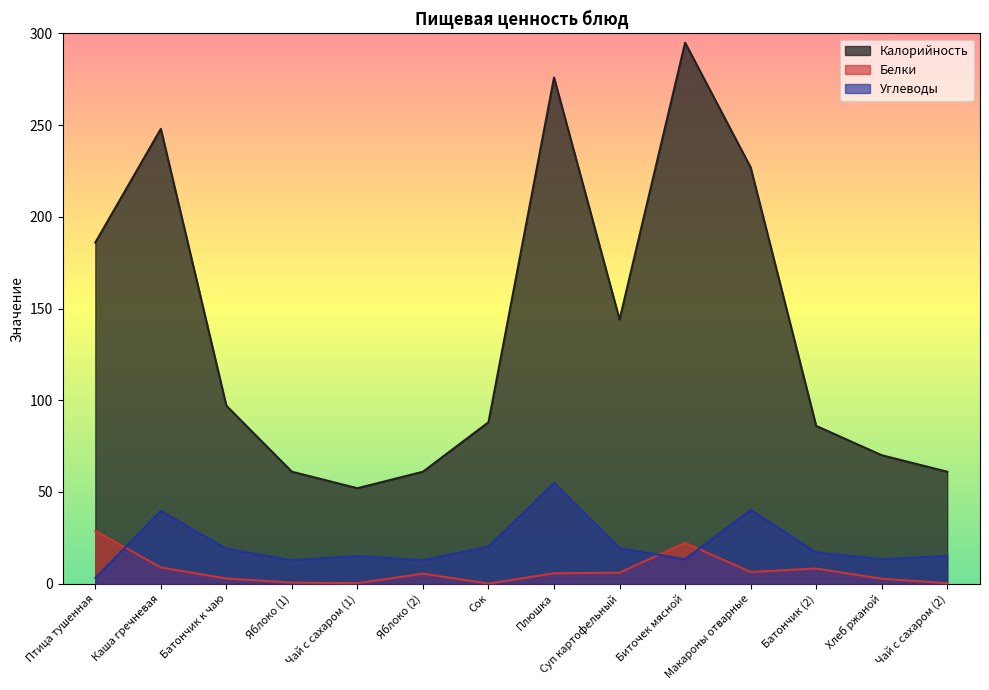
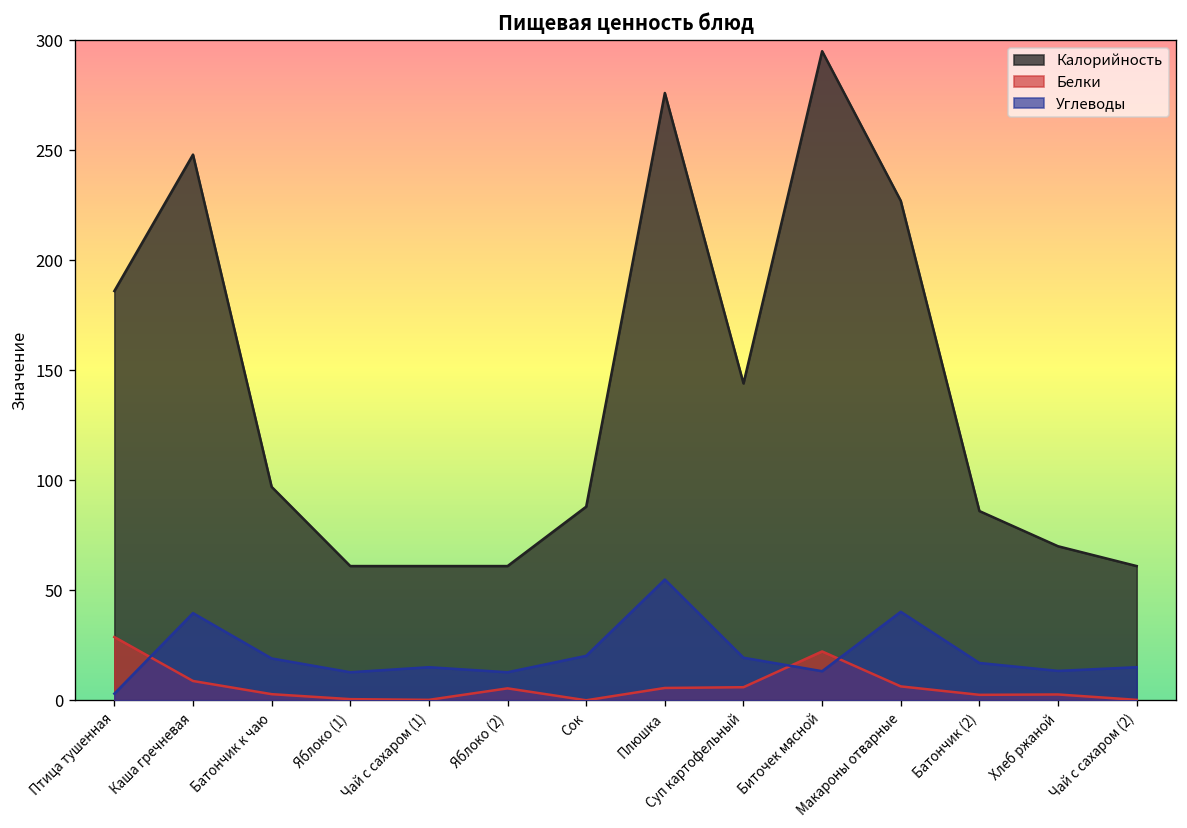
  {
    "Калорийность": {
      "Птица тушенная": 186,
      "Каша гречневая": 248,
      "Батончик к чаю": 97,
      "Яблоко (1)": 61,
-     "Чай с сахаром (1)": 52,
+     "Чай с сахаром (1)": 61,
      "Яблоко (2)": 61,
      "Сок": 88,
      "Плюшка": 276,
      "Суп картофельный": 144,
      "Биточек мясной": 295,
      "Макароны отварные": 227,
      "Батончик (2)": 86,
      "Хлеб ржаной": 70,
      "Чай с сахаром (2)": 61
    },
    "Белки": {
      "Птица тушенная": 29,
      "Каша гречневая": 9,
      "Батончик к чаю": 3,
      "Яблоко (1)": 1,
      "Чай с сахаром (1)": 0,
      "Яблоко (2)": 5,
      "Сок": 0,
      "Плюшка": 6,
      "Суп картофельный": 6,
      "Биточек мясной": 22,
      "Макароны отварные": 6,
-     "Батончик (2)": 8,
+     "Батончик (2)": 2,
      "Хлеб ржаной": 3,
      "Чай с сахаром (2)": 0
    },
    "Углеводы": {
      "Птица тушенная": 3,
      "Каша гречневая": 40,
      "Батончик к чаю": 19,
      "Яблоко (1)": 13,
      "Чай с сахаром (1)": 15,
      "Яблоко (2)": 13,
      "Сок": 20,
      "Плюшка": 55,
      "Суп картофельный": 19,
      "Биточек мясной": 13,
      "Макароны отварные": 40,
      "Батончик (2)": 17,
      "Хлеб ржаной": 13,
      "Чай с сахаром (2)": 15
    }
  }
